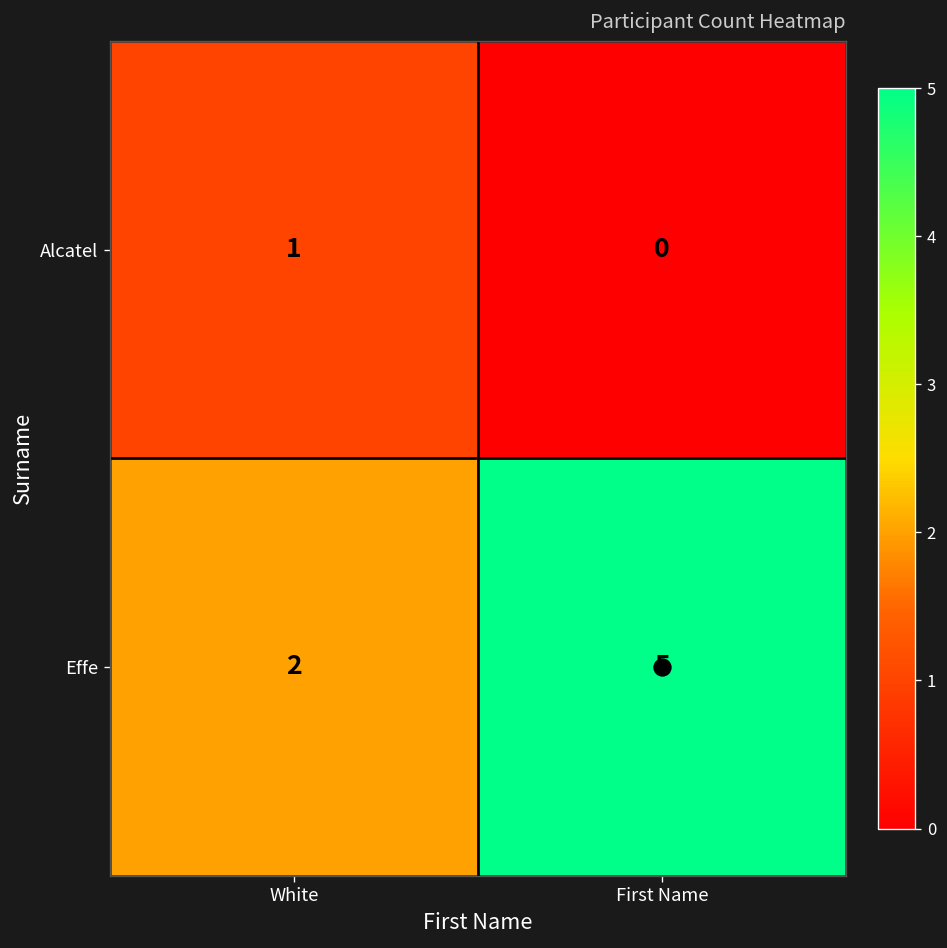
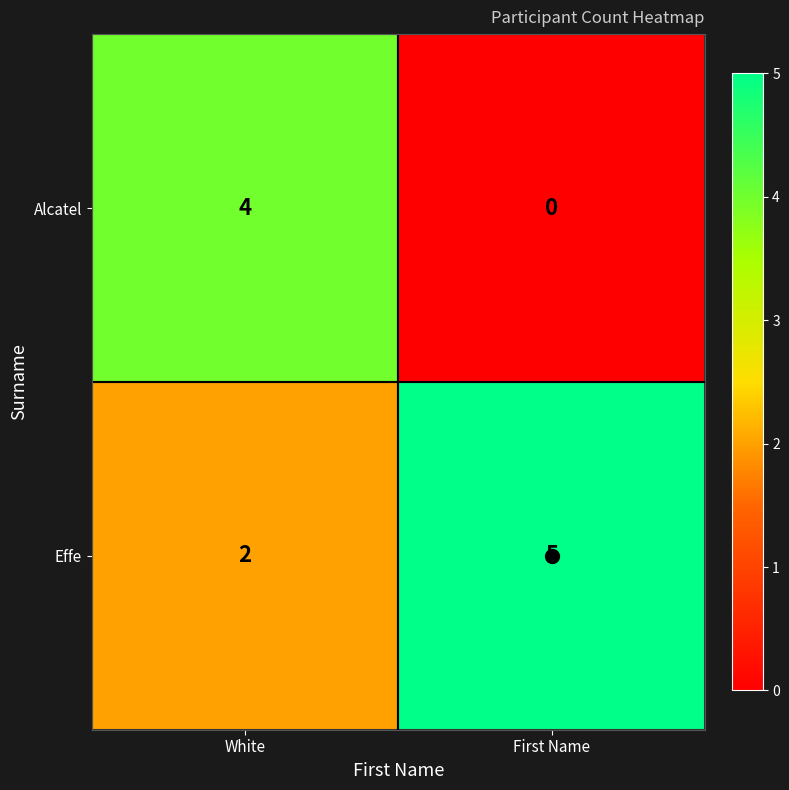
  {
    "Alcatel": {
-     "White": 1,
+     "White": 4,
      "First Name": 0
    },
    "Effe": {
      "White": 2
    }
  }
